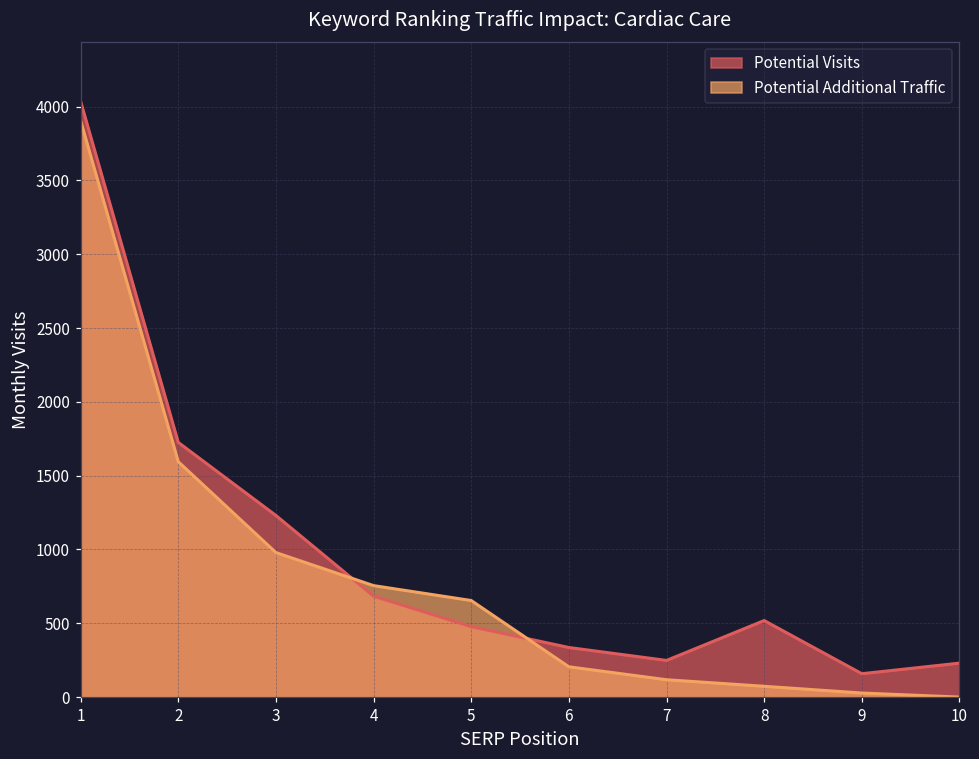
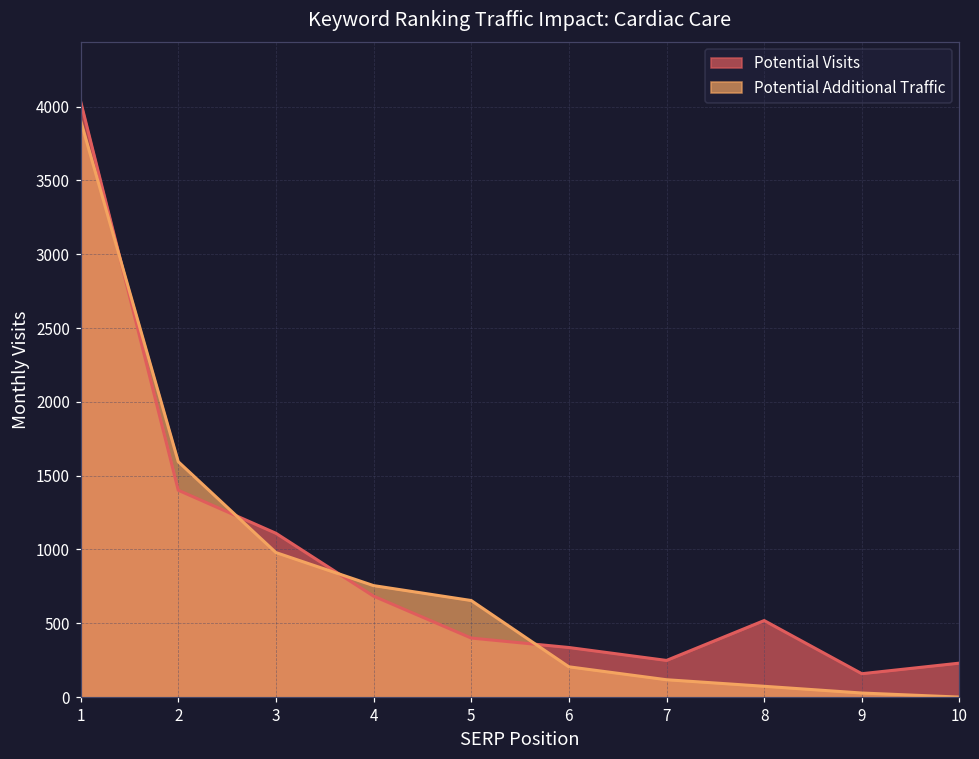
  {
    "Potential Visits": {
      "1": 4040,
-     "2": 1730,
-     "3": 1230,
+     "2": 1400,
+     "3": 1110,
      "4": 680,
-     "5": 480,
+     "5": 400,
      "6": 340,
      "7": 250,
      "8": 520,
      "9": 160,
      "10": 230
    },
    "Potential Additional Traffic": {
      "1": 3910,
      "2": 1590,
      "3": 980,
      "4": 760,
      "5": 650,
      "6": 210,
      "7": 120,
      "8": 70,
      "9": 30,
      "10": 0
    }
  }
